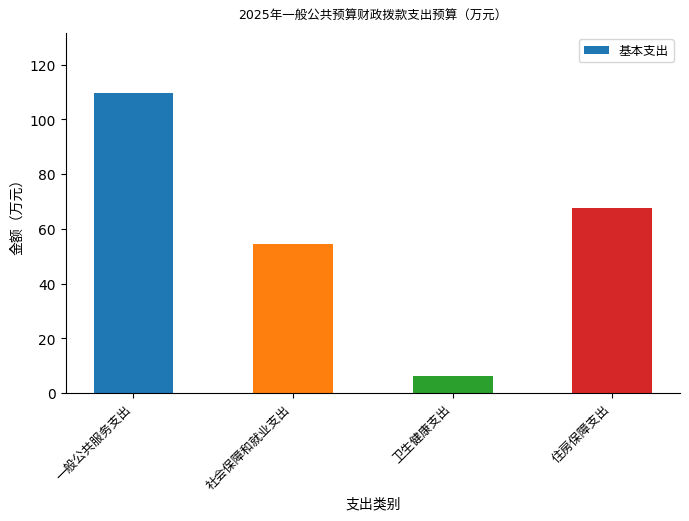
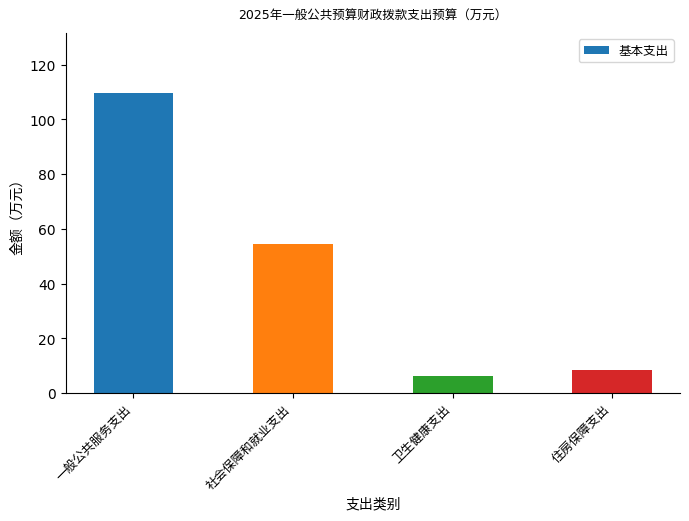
  {
    "一般公共服务支出": 110,
    "社会保障和就业支出": 54,
    "卫生健康支出": 6,
-   "住房保障支出": 68
+   "住房保障支出": 8
  }
